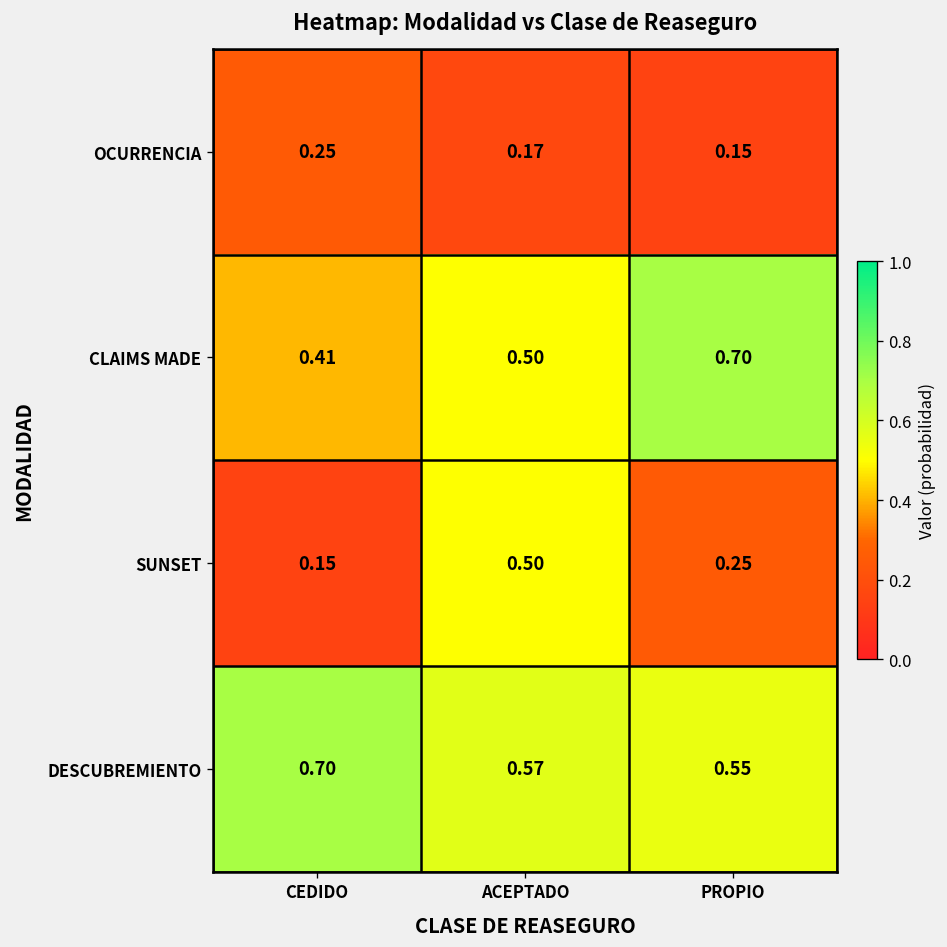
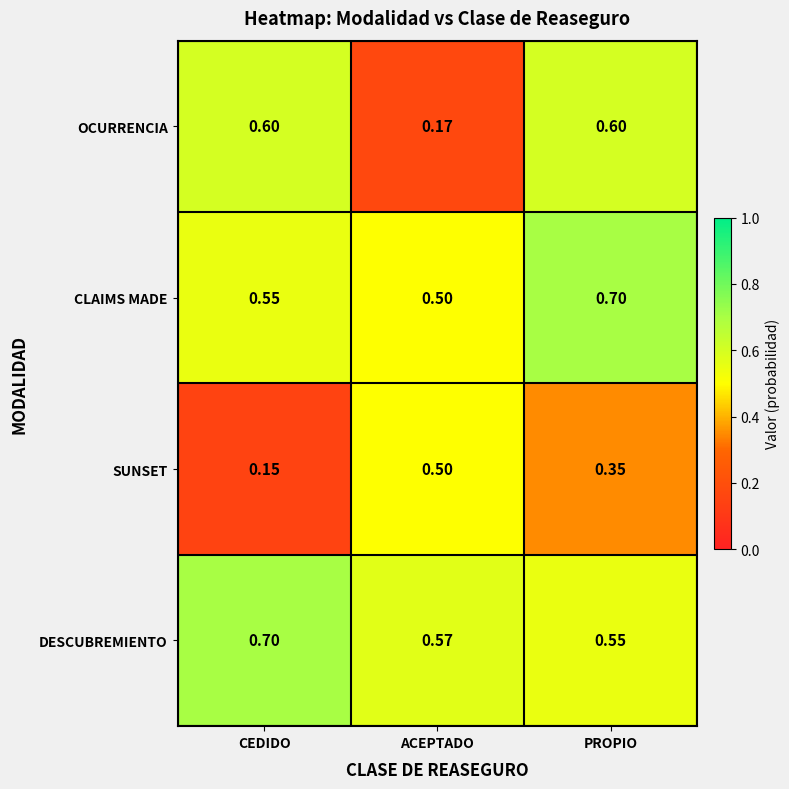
  {
    "OCURRENCIA": {
-     "CEDIDO": 0.25,
+     "CEDIDO": 0.60,
      "ACEPTADO": 0.17,
-     "PROPIO": 0.15
+     "PROPIO": 0.60
    },
    "CLAIMS MADE": {
-     "CEDIDO": 0.41,
+     "CEDIDO": 0.55,
      "ACEPTADO": 0.50,
      "PROPIO": 0.70
    },
    "SUNSET": {
      "CEDIDO": 0.15,
      "ACEPTADO": 0.50,
-     "PROPIO": 0.25
+     "PROPIO": 0.35
    },
    "DESCUBREMIENTO": {
      "CEDIDO": 0.70,
      "ACEPTADO": 0.57,
      "PROPIO": 0.55
    }
  }
